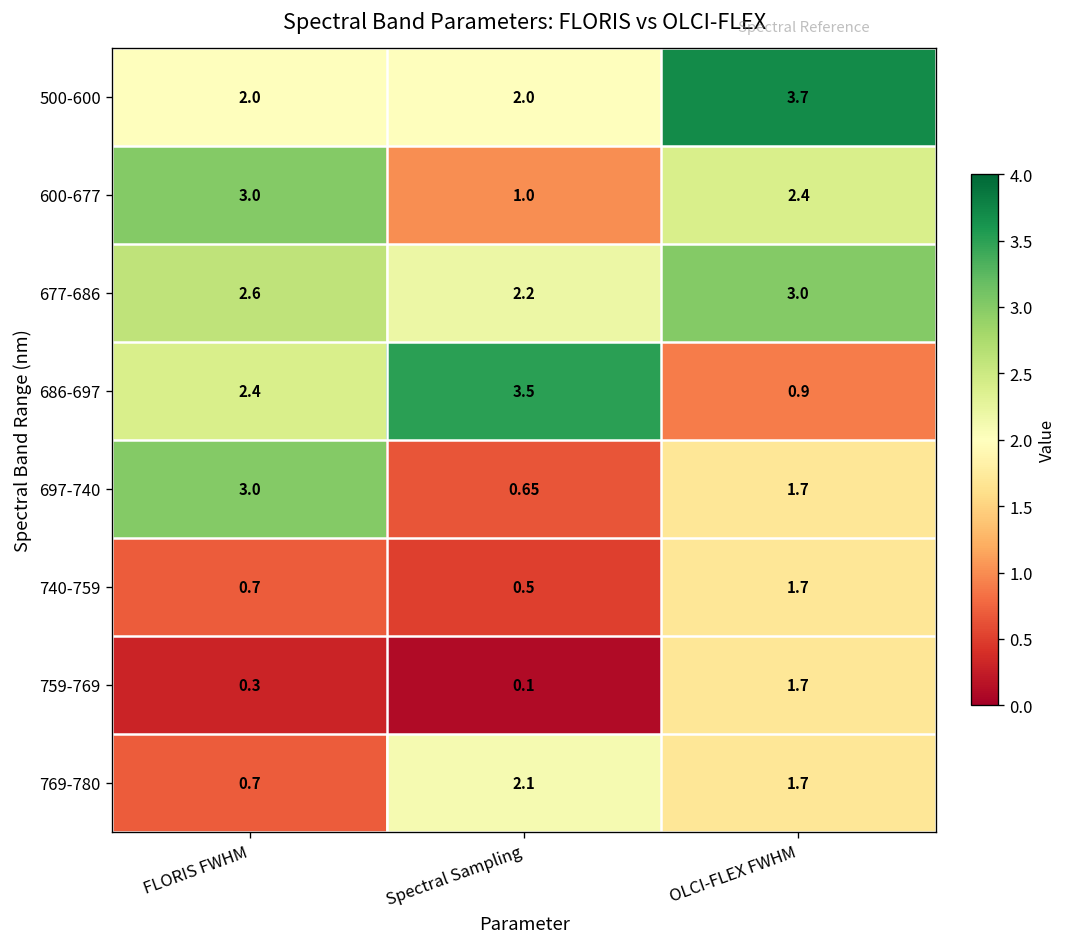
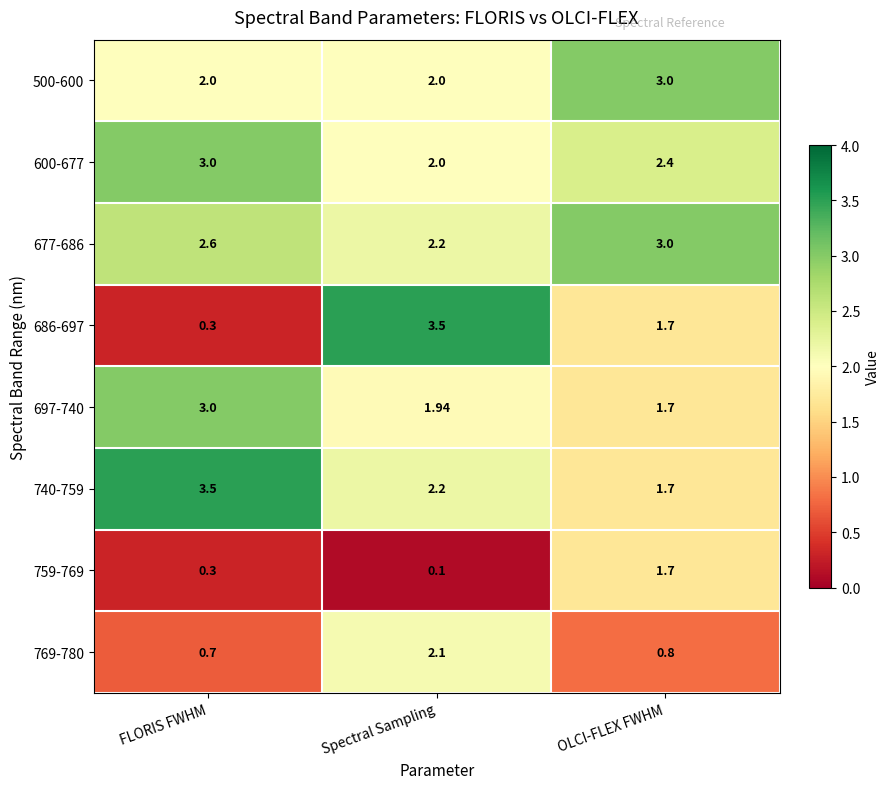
  {
    "500-600": {
      "FLORIS FWHM": 2.0,
      "Spectral Sampling": 2.0,
-     "OLCI-FLEX FWHM": 3.7
+     "OLCI-FLEX FWHM": 3.0
    },
    "600-677": {
      "FLORIS FWHM": 3.0,
-     "Spectral Sampling": 1.0,
+     "Spectral Sampling": 2.0,
      "OLCI-FLEX FWHM": 2.4
    },
    "677-686": {
      "FLORIS FWHM": 2.6,
      "Spectral Sampling": 2.2,
      "OLCI-FLEX FWHM": 3.0
    },
    "686-697": {
-     "FLORIS FWHM": 2.4,
+     "FLORIS FWHM": 0.3,
      "Spectral Sampling": 3.5,
-     "OLCI-FLEX FWHM": 0.9
+     "OLCI-FLEX FWHM": 1.7
    },
    "697-740": {
      "FLORIS FWHM": 3.0,
-     "Spectral Sampling": 0.65,
+     "Spectral Sampling": 1.94,
      "OLCI-FLEX FWHM": 1.7
    },
    "740-759": {
-     "FLORIS FWHM": 0.7,
-     "Spectral Sampling": 0.5,
+     "FLORIS FWHM": 3.5,
+     "Spectral Sampling": 2.2,
      "OLCI-FLEX FWHM": 1.7
    },
    "759-769": {
      "FLORIS FWHM": 0.3,
      "Spectral Sampling": 0.1,
      "OLCI-FLEX FWHM": 1.7
    },
    "769-780": {
      "FLORIS FWHM": 0.7,
      "Spectral Sampling": 2.1,
-     "OLCI-FLEX FWHM": 1.7
+     "OLCI-FLEX FWHM": 0.8
    }
  }
